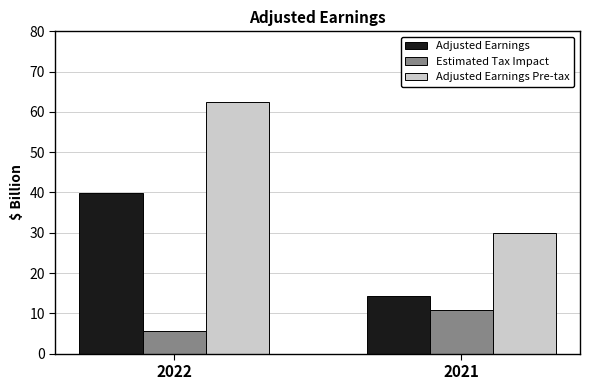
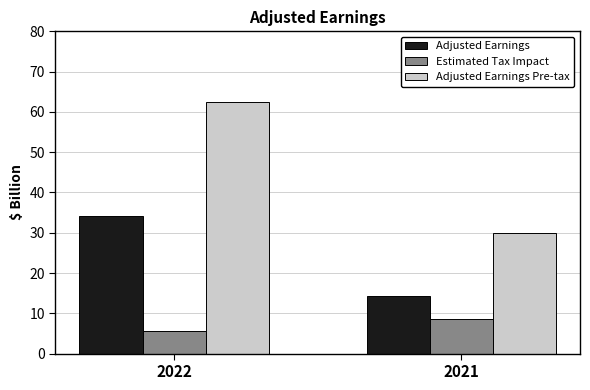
  {
    "Adjusted Earnings": {
-     "2022": 40,
+     "2022": 34,
      "2021": 14
    },
    "Estimated Tax Impact": {
      "2022": 6,
-     "2021": 11
+     "2021": 9
    },
    "Adjusted Earnings Pre-tax": {
      "2022": 62,
      "2021": 30
    }
  }
